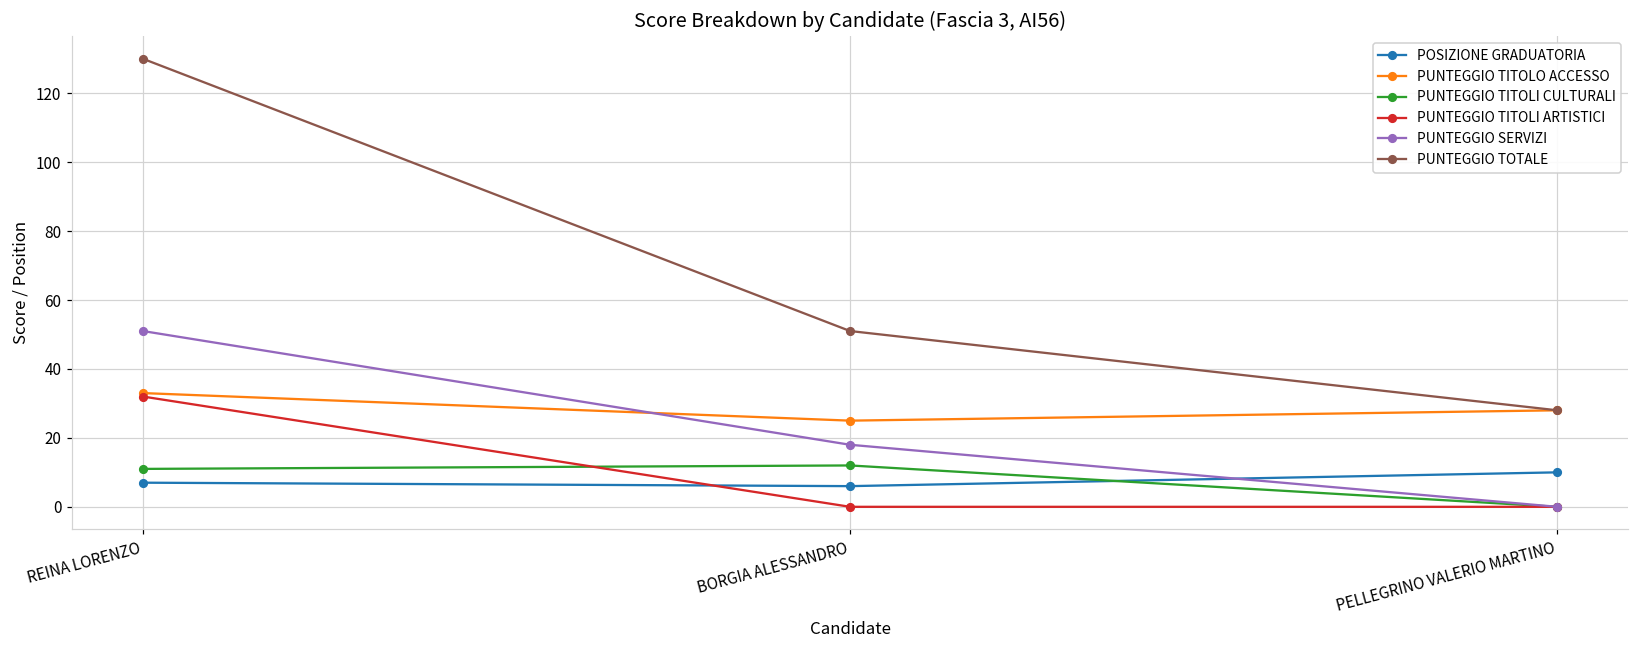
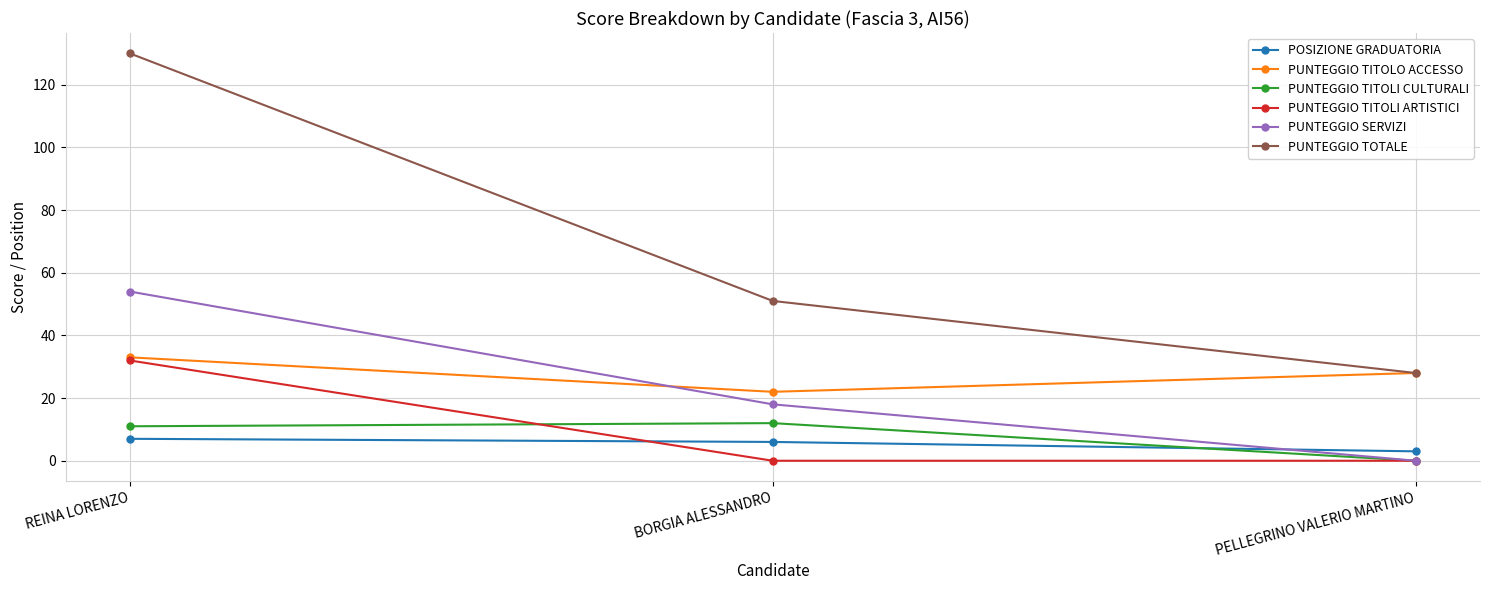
  {
    "POSIZIONE GRADUATORIA": {
      "REINA LORENZO": 7,
      "BORGIA ALESSANDRO": 6,
-     "PELLEGRINO VALERIO MARTINO": 10
+     "PELLEGRINO VALERIO MARTINO": 3
    },
    "PUNTEGGIO TITOLO ACCESSO": {
      "REINA LORENZO": 33,
-     "BORGIA ALESSANDRO": 25
+     "BORGIA ALESSANDRO": 22
    },
    "PUNTEGGIO TITOLI CULTURALI": {
      "REINA LORENZO": 11,
      "BORGIA ALESSANDRO": 12
    },
    "PUNTEGGIO TITOLI ARTISTICI": {
      "REINA LORENZO": 32,
      "BORGIA ALESSANDRO": 0
    },
    "PUNTEGGIO SERVIZI": {
-     "REINA LORENZO": 51,
+     "REINA LORENZO": 54,
      "BORGIA ALESSANDRO": 18
    },
    "PUNTEGGIO TOTALE": {
      "REINA LORENZO": 130,
      "BORGIA ALESSANDRO": 51
    }
  }
